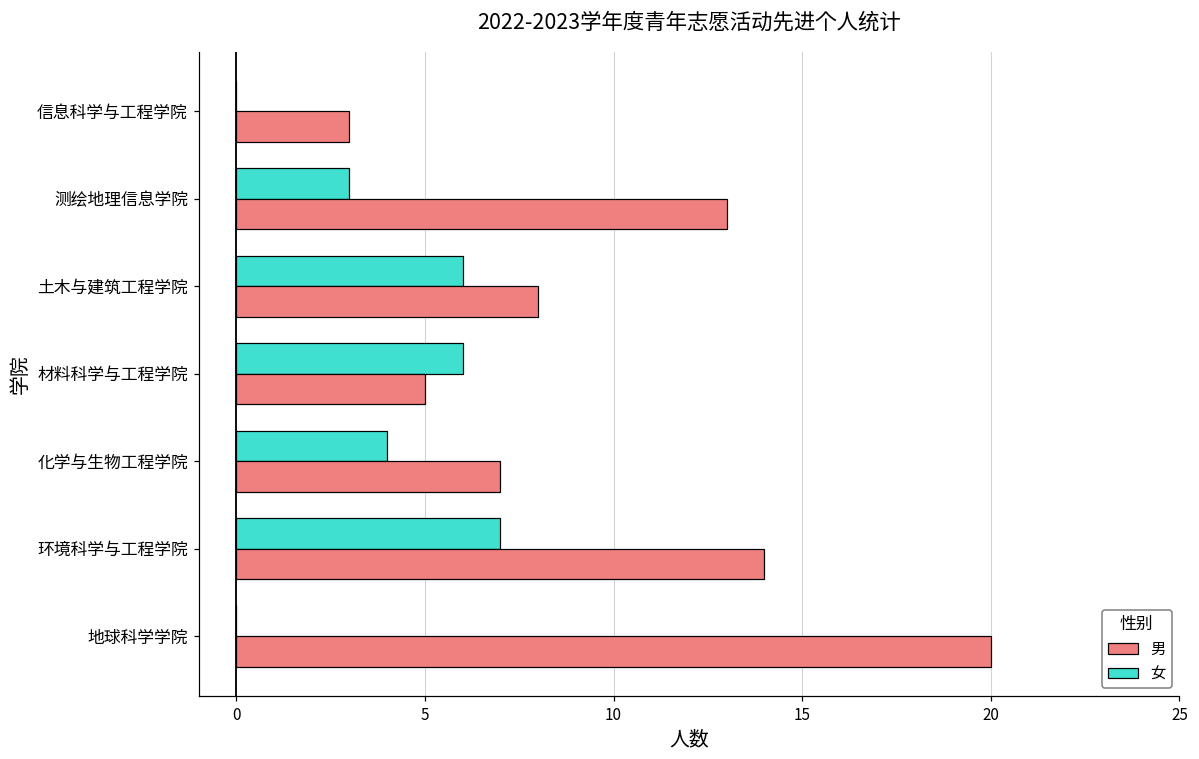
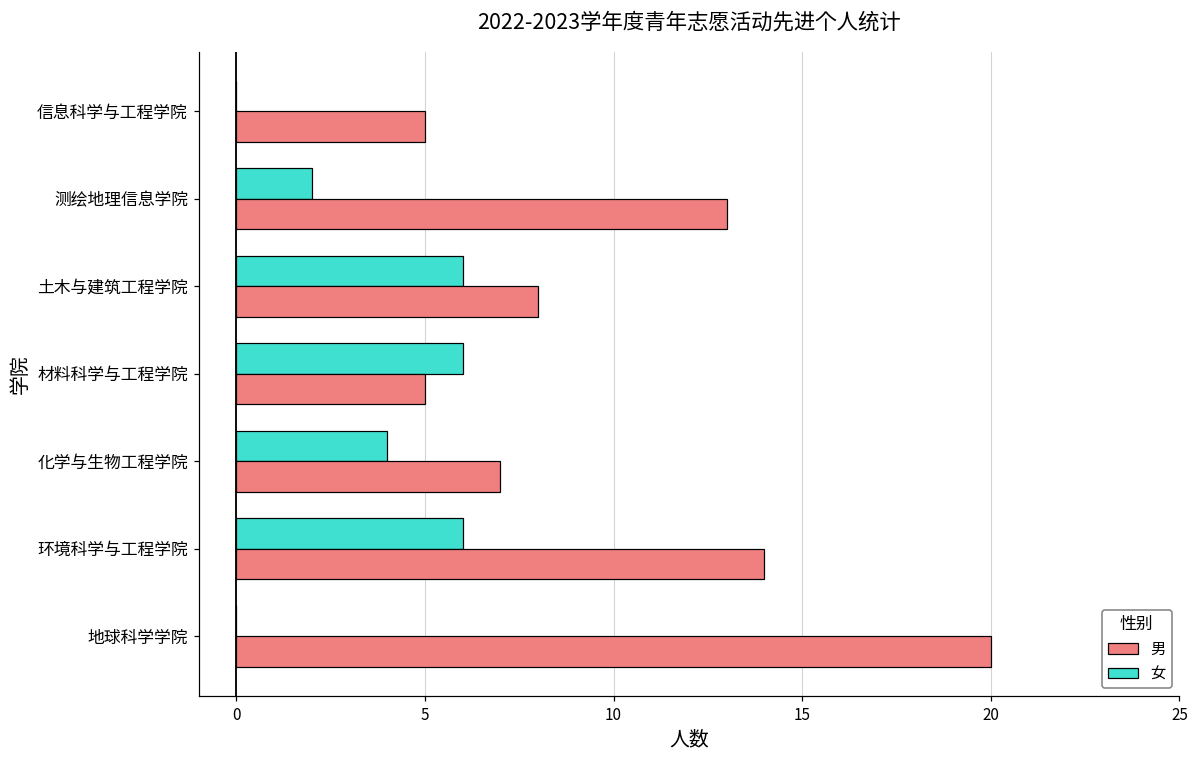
  {
    "女": {
      "信息科学与工程学院": 0,
-     "测绘地理信息学院": 3,
+     "测绘地理信息学院": 2,
      "土木与建筑工程学院": 6,
      "材料科学与工程学院": 6,
      "化学与生物工程学院": 4,
-     "环境科学与工程学院": 7,
+     "环境科学与工程学院": 6,
      "地球科学学院": 0
    },
    "男": {
-     "信息科学与工程学院": 3,
+     "信息科学与工程学院": 5,
      "测绘地理信息学院": 13,
      "土木与建筑工程学院": 8,
      "材料科学与工程学院": 5,
      "化学与生物工程学院": 7,
      "环境科学与工程学院": 14,
      "地球科学学院": 20
    }
  }
